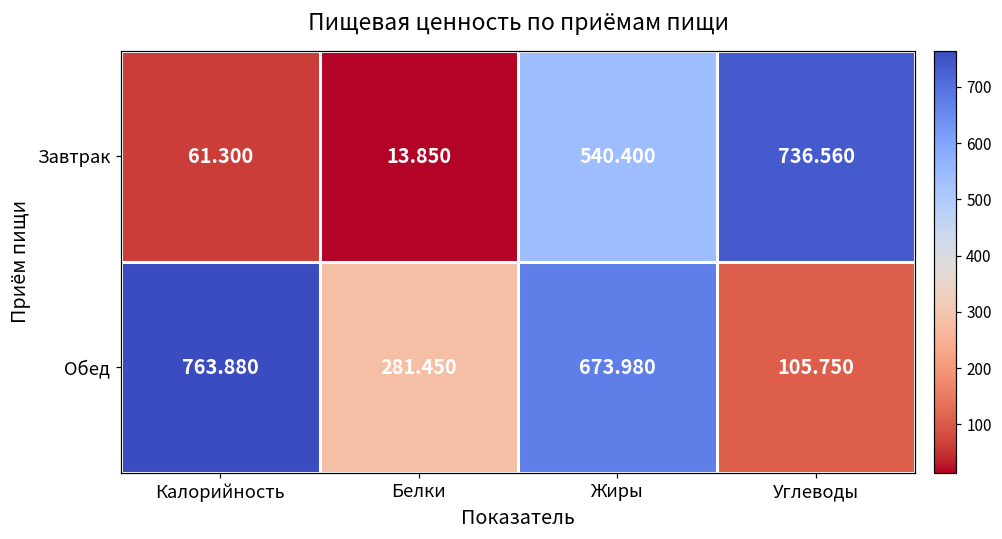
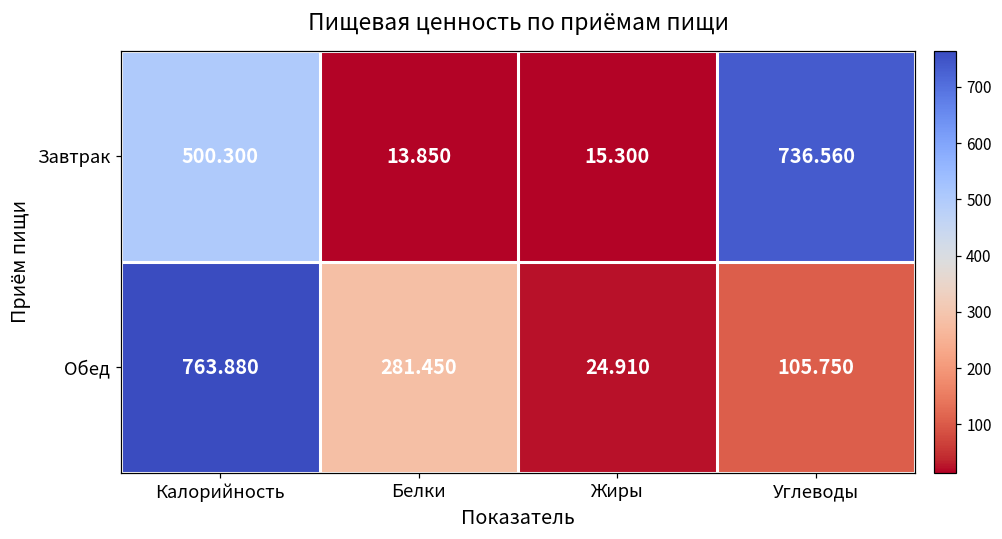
  {
    "Завтрак": {
-     "Калорийность": 61.300,
+     "Калорийность": 500.300,
      "Белки": 13.850,
-     "Жиры": 540.400,
+     "Жиры": 15.300,
      "Углеводы": 736.560
    },
    "Обед": {
      "Калорийность": 763.880,
      "Белки": 281.450,
-     "Жиры": 673.980,
+     "Жиры": 24.910,
      "Углеводы": 105.750
    }
  }
